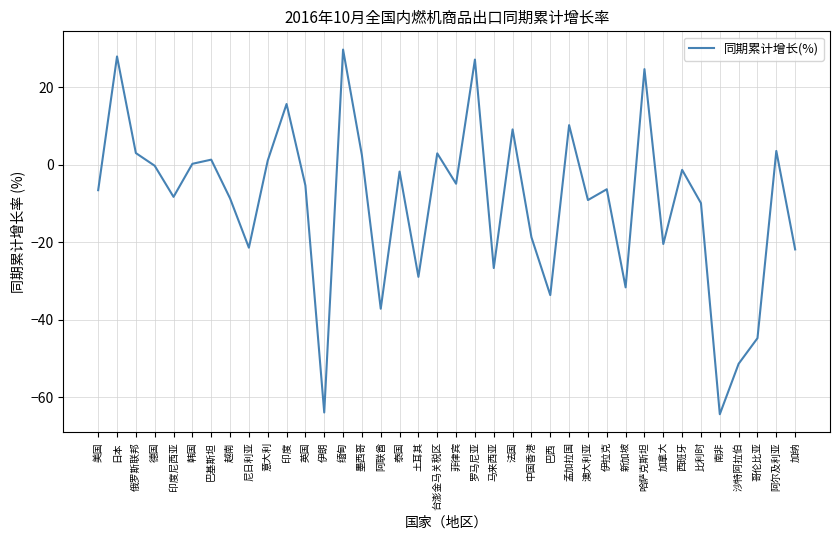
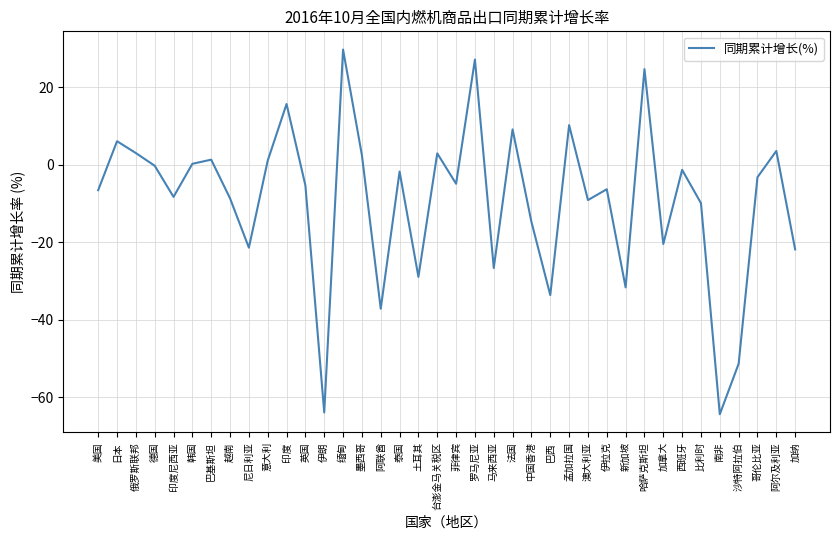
  {
    "美国": -7,
-   "日本": 28,
+   "日本": 6,
    "俄罗斯联邦": 3,
    "德国": 0,
    "印度尼西亚": -8,
    "韩国": 0,
    "巴基斯坦": 1,
    "越南": -9,
    "尼日利亚": -21,
    "意大利": 1,
    "印度": 16,
    "英国": -5,
    "伊朗": -64,
    "缅甸": 30,
    "墨西哥": 2,
    "阿联酋": -37,
    "泰国": -2,
    "土耳其": -29,
    "台澎金马关税区": 3,
    "菲律宾": -5,
    "罗马尼亚": 27,
    "马来西亚": -27,
    "法国": 9,
-   "中国香港": -19,
+   "中国香港": -15,
    "巴西": -34,
    "孟加拉国": 10,
    "澳大利亚": -9,
    "伊拉克": -6,
    "新加坡": -32,
    "哈萨克斯坦": 25,
    "加拿大": -20,
    "西班牙": -1,
    "比利时": -10,
    "南非": -64,
    "沙特阿拉伯": -51,
-   "哥伦比亚": -45,
+   "哥伦比亚": -3,
    "阿尔及利亚": 4,
    "加纳": -22
  }
